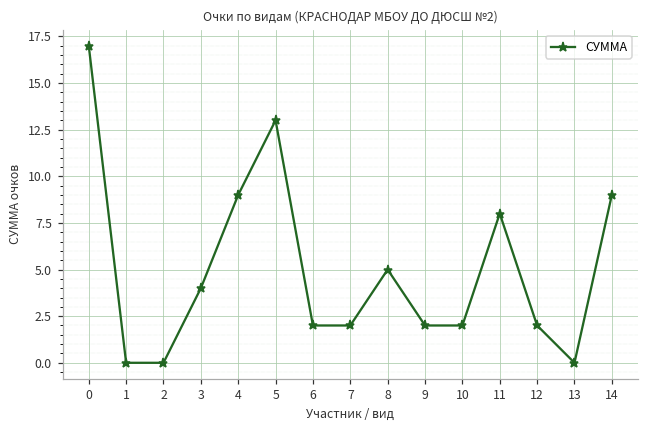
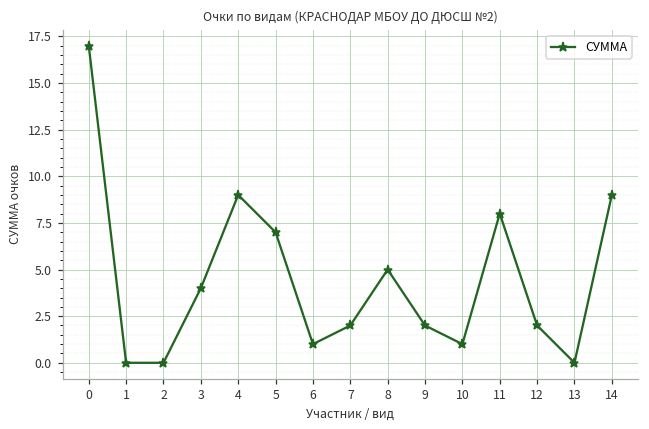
  {
    "0": 17,
    "1": 0,
    "2": 0,
    "3": 4,
    "4": 9,
-   "5": 13,
-   "6": 2,
+   "5": 7,
+   "6": 1,
    "7": 2,
    "8": 5,
    "9": 2,
-   "10": 2,
+   "10": 1,
    "11": 8,
    "12": 2,
    "13": 0,
    "14": 9
  }
